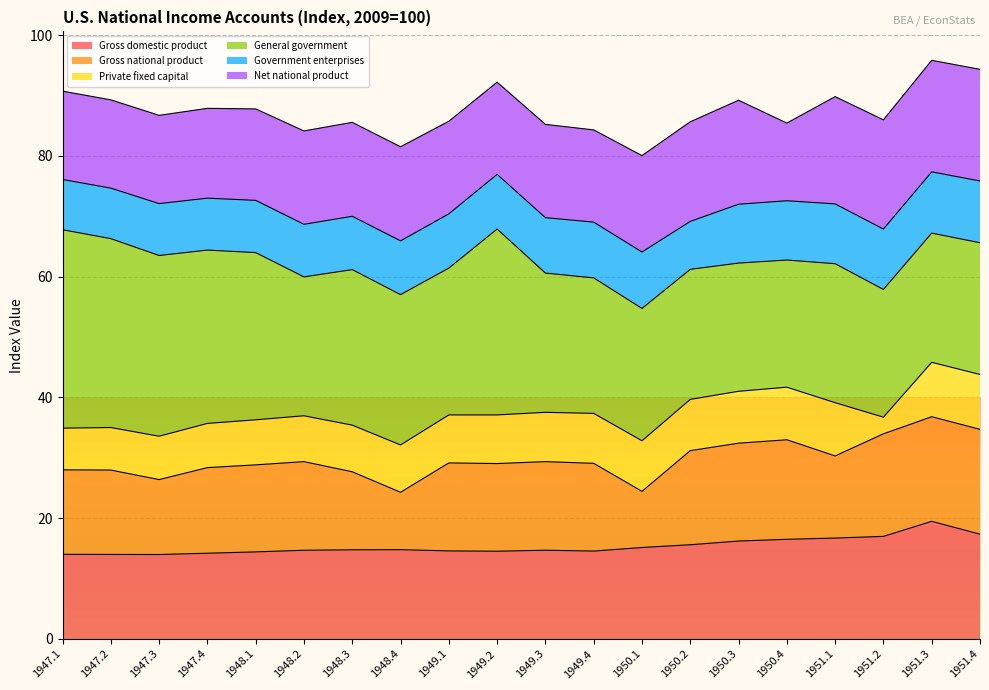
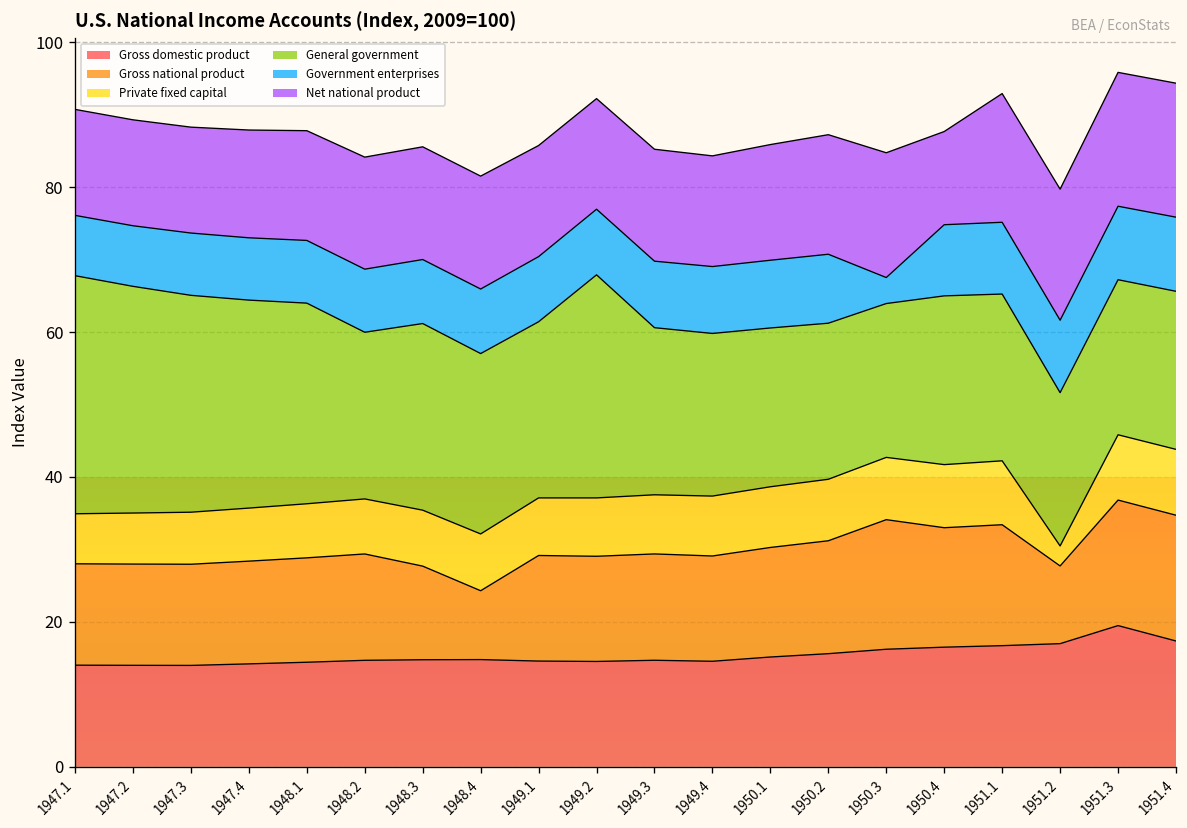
  {
    "Gross domestic product": {
      "1947.1": 14,
      "1947.2": 14,
      "1947.3": 14,
      "1947.4": 14,
      "1948.1": 14,
      "1948.2": 15,
      "1948.3": 15,
      "1948.4": 15,
      "1949.1": 15,
      "1949.2": 15,
      "1949.3": 15,
      "1949.4": 15,
      "1950.1": 15,
      "1950.2": 16,
      "1950.3": 16,
      "1950.4": 17,
      "1951.1": 17,
      "1951.2": 17,
      "1951.3": 19,
      "1951.4": 17
    },
    "Gross national product": {
      "1947.1": 14,
      "1947.2": 14,
-     "1947.3": 12,
+     "1947.3": 14,
      "1947.4": 14,
      "1948.1": 14,
      "1948.2": 15,
      "1948.3": 13,
      "1948.4": 10,
      "1949.1": 15,
      "1949.2": 15,
      "1949.3": 15,
      "1949.4": 15,
-     "1950.1": 9,
+     "1950.1": 15,
      "1950.2": 16,
-     "1950.3": 16,
+     "1950.3": 18,
      "1950.4": 16,
-     "1951.1": 14,
-     "1951.2": 17,
+     "1951.1": 17,
+     "1951.2": 11,
      "1951.3": 17,
      "1951.4": 17
    },
    "Private fixed capital": {
      "1947.1": 7,
      "1947.2": 7,
      "1947.3": 7,
      "1947.4": 7,
      "1948.1": 7,
      "1948.2": 8,
      "1948.3": 8,
      "1948.4": 8,
      "1949.1": 8,
      "1949.2": 8,
      "1949.3": 8,
      "1949.4": 8,
      "1950.1": 8,
      "1950.2": 8,
      "1950.3": 9,
      "1950.4": 9,
      "1951.1": 9,
      "1951.2": 3,
      "1951.3": 9,
      "1951.4": 9
    },
    "General government": {
      "1947.1": 33,
      "1947.2": 31,
      "1947.3": 30,
      "1947.4": 29,
      "1948.1": 28,
      "1948.2": 23,
      "1948.3": 26,
      "1948.4": 25,
      "1949.1": 24,
      "1949.2": 31,
      "1949.3": 23,
      "1949.4": 22,
      "1950.1": 22,
      "1950.2": 22,
      "1950.3": 21,
-     "1950.4": 21,
+     "1950.4": 23,
      "1951.1": 23,
      "1951.2": 21,
      "1951.3": 21,
      "1951.4": 22
    },
    "Government enterprises": {
      "1947.1": 8,
      "1947.2": 8,
      "1947.3": 9,
      "1947.4": 9,
      "1948.1": 9,
      "1948.2": 9,
      "1948.3": 9,
      "1948.4": 9,
      "1949.1": 9,
      "1949.2": 9,
      "1949.3": 9,
      "1949.4": 9,
      "1950.1": 9,
-     "1950.2": 8,
-     "1950.3": 10,
+     "1950.2": 10,
+     "1950.3": 4,
      "1950.4": 10,
      "1951.1": 10,
      "1951.2": 10,
      "1951.3": 10,
      "1951.4": 10
    },
    "Net national product": {
      "1947.1": 15,
      "1947.2": 15,
      "1947.3": 15,
      "1947.4": 15,
      "1948.1": 15,
      "1948.2": 15,
      "1948.3": 16,
      "1948.4": 16,
      "1949.1": 15,
      "1949.2": 15,
      "1949.3": 15,
      "1949.4": 15,
      "1950.1": 16,
      "1950.2": 16,
      "1950.3": 17,
      "1950.4": 13,
      "1951.1": 18,
      "1951.2": 18,
      "1951.3": 18,
      "1951.4": 18
    }
  }
